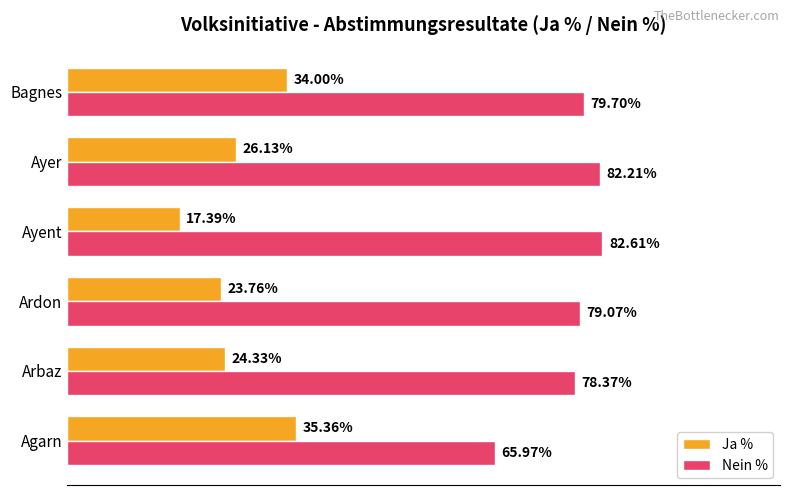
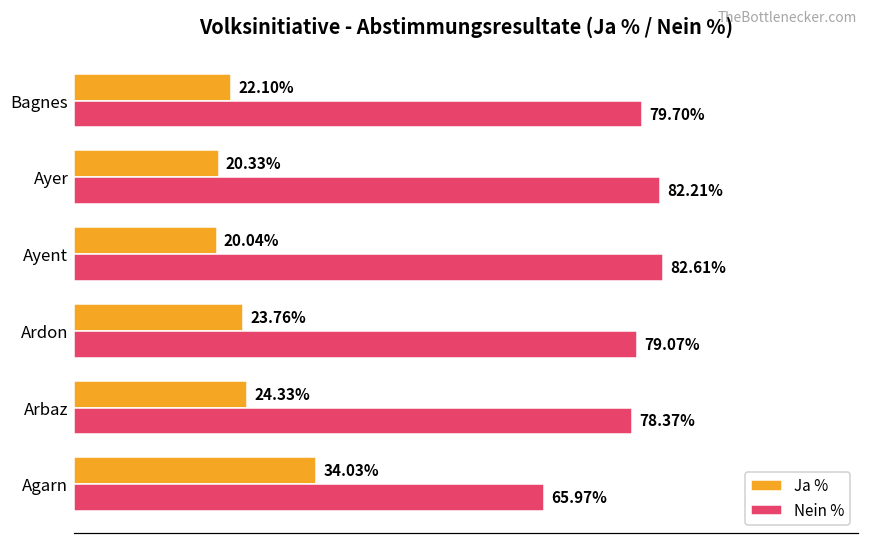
  {
    "Ja %": {
-     "Bagnes": "34.00%",
-     "Ayer": "26.13%",
-     "Ayent": "17.39%",
+     "Bagnes": "22.10%",
+     "Ayer": "20.33%",
+     "Ayent": "20.04%",
      "Ardon": "23.76%",
      "Arbaz": "24.33%",
-     "Agarn": "35.36%"
+     "Agarn": "34.03%"
    },
    "Nein %": {
      "Bagnes": "79.70%",
      "Ayer": "82.21%",
      "Ayent": "82.61%",
      "Ardon": "79.07%",
      "Arbaz": "78.37%",
      "Agarn": "65.97%"
    }
  }
